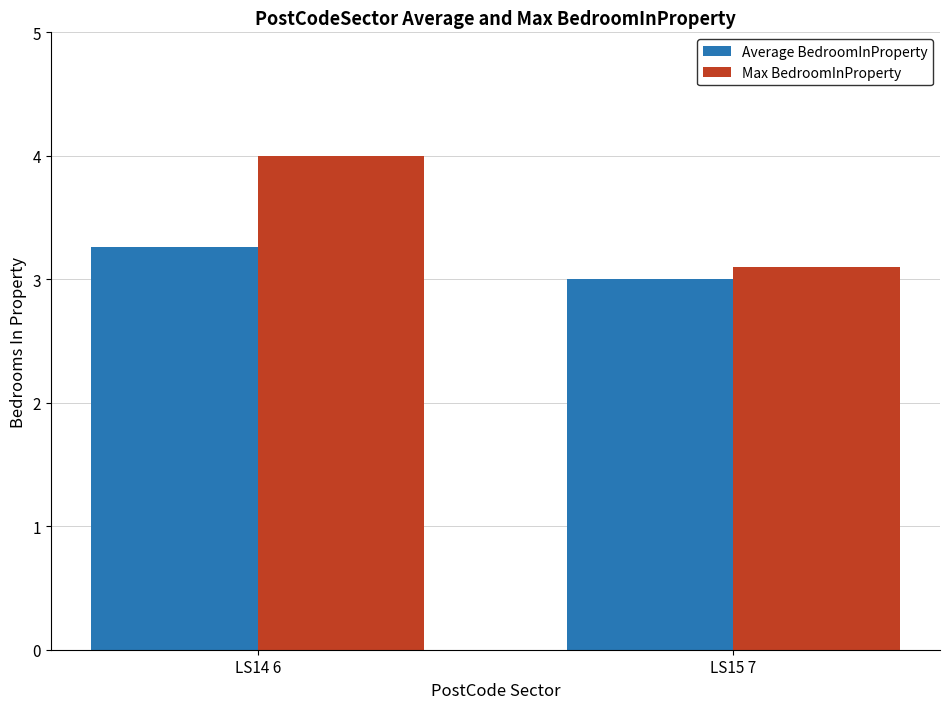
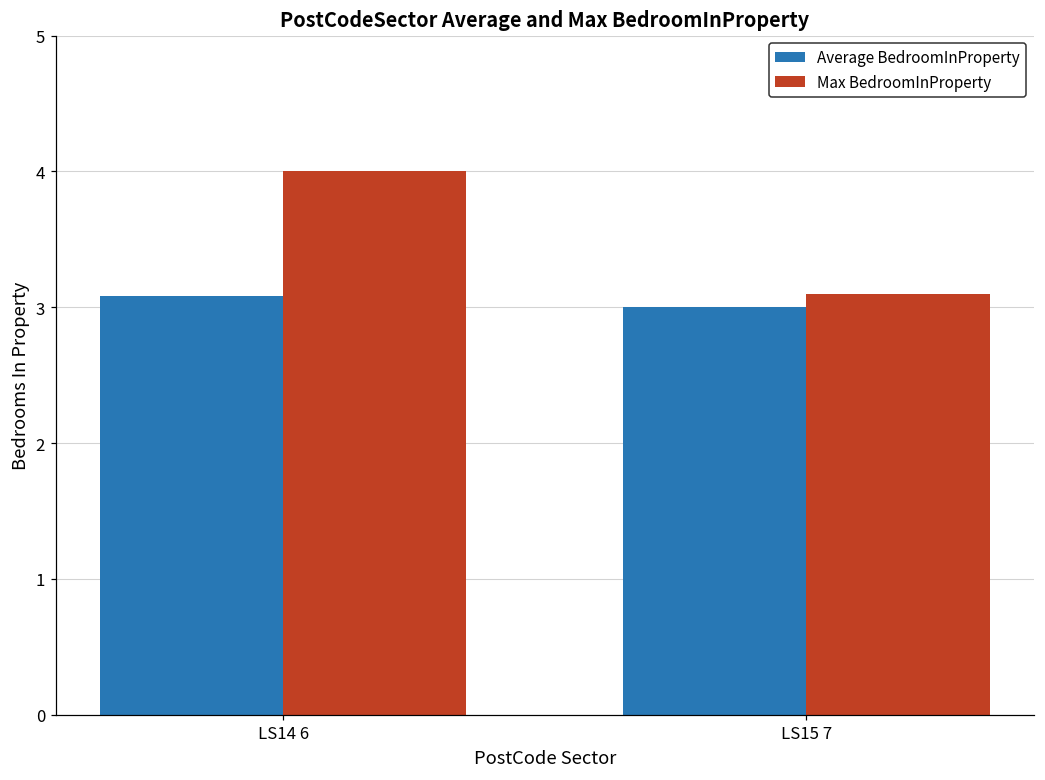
  {
    "Average BedroomInProperty": {
-     "LS14 6": 3.26,
+     "LS14 6": 3.08,
      "LS15 7": 3.00
    },
    "Max BedroomInProperty": {
      "LS14 6": 4.00,
      "LS15 7": 3.10
    }
  }
